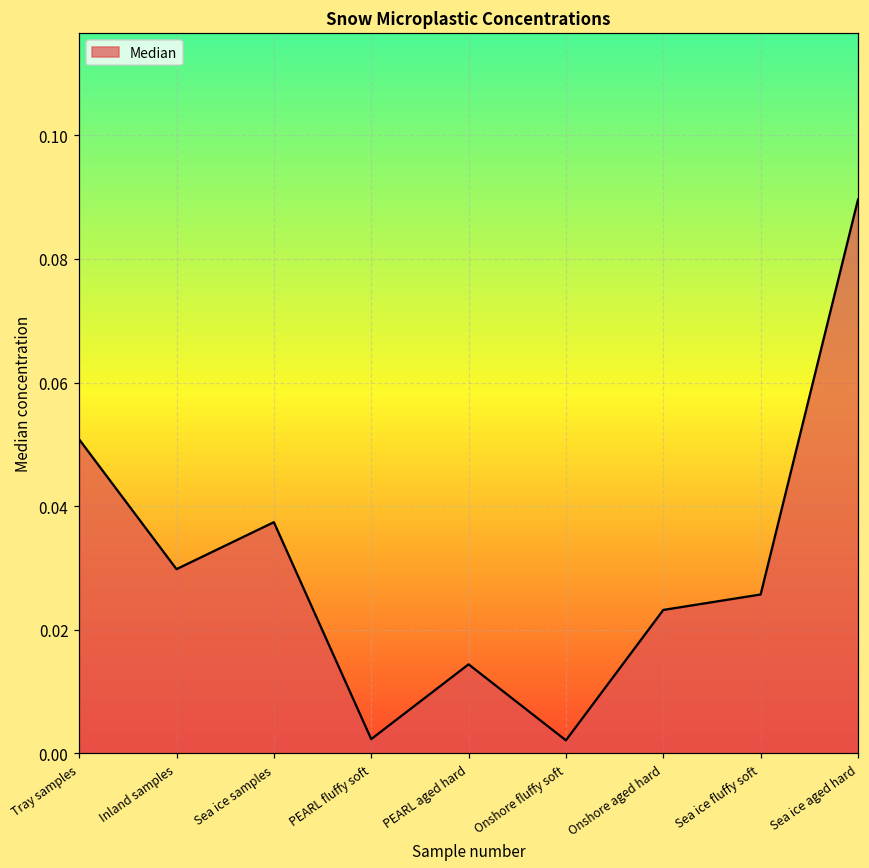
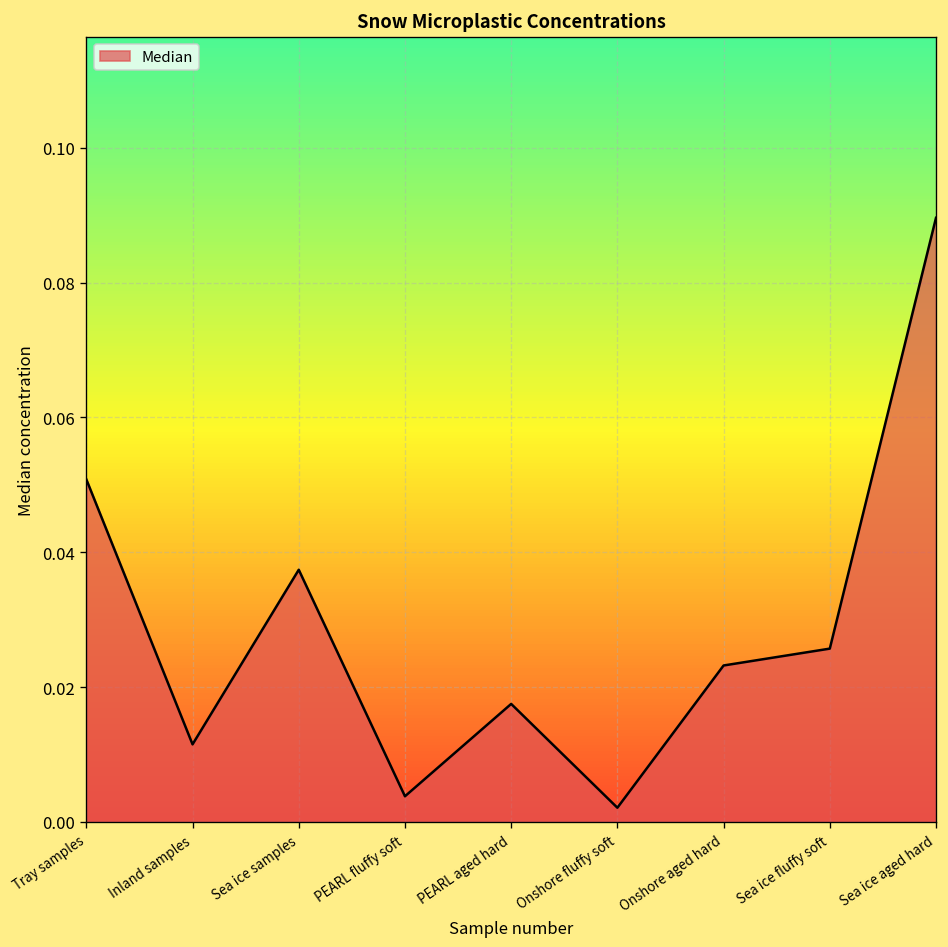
  {
    "Tray samples": 0.051,
-   "Inland samples": 0.030,
+   "Inland samples": 0.012,
    "Sea ice samples": 0.037,
-   "PEARL fluffy soft": 0.002,
-   "PEARL aged hard": 0.014,
+   "PEARL fluffy soft": 0.004,
+   "PEARL aged hard": 0.018,
    "Onshore fluffy soft": 0.002,
    "Onshore aged hard": 0.023,
    "Sea ice fluffy soft": 0.026,
    "Sea ice aged hard": 0.090
  }
